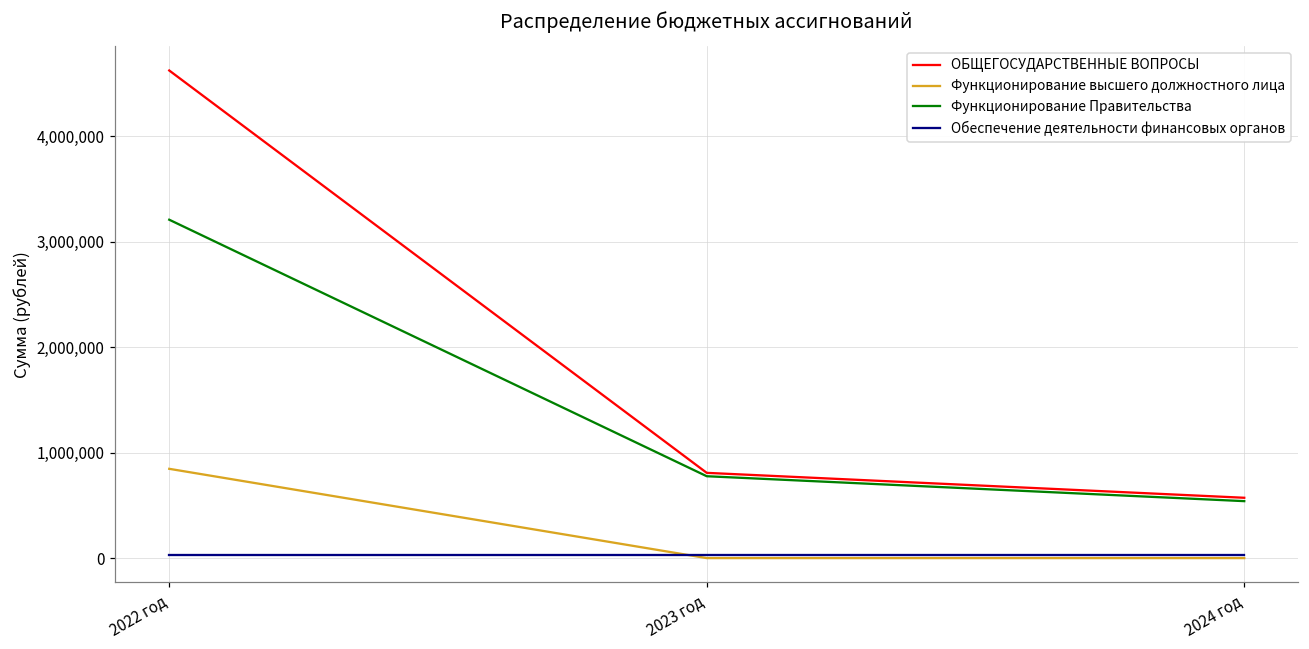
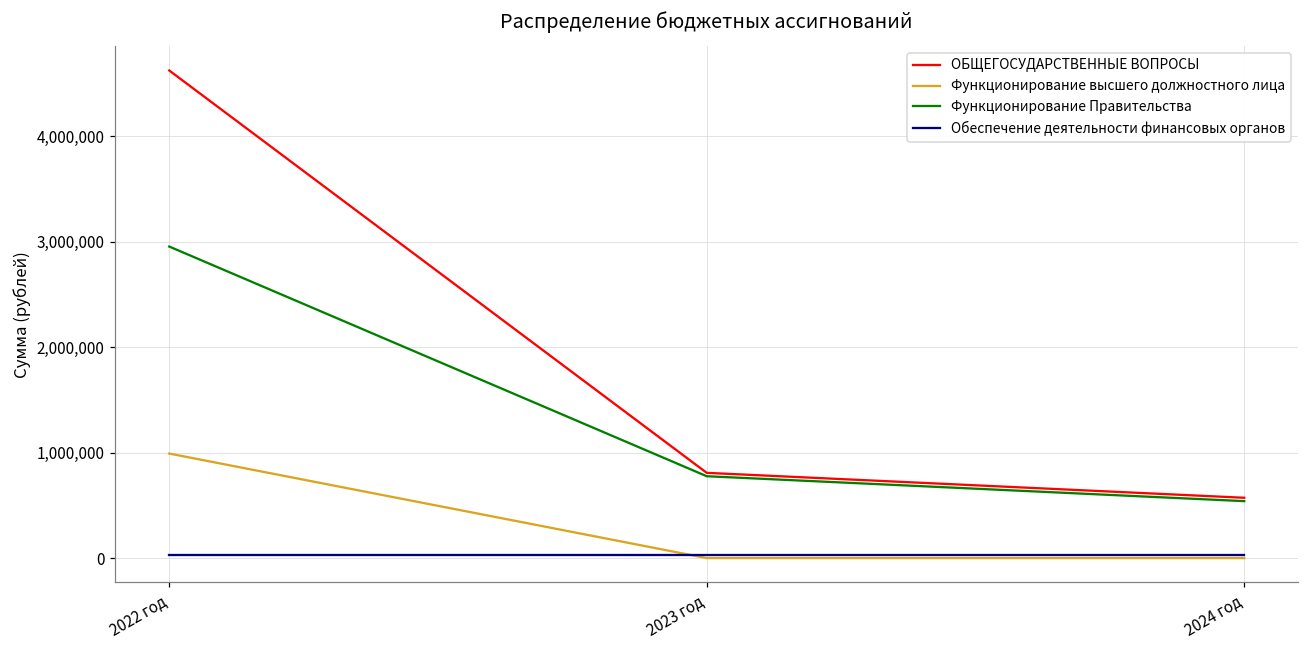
  {
    "ОБЩЕГОСУДАРСТВЕННЫЕ ВОПРОСЫ": {
      "2022 год": "4,600,000",
      "2023 год": "800,000",
      "2024 год": "600,000"
    },
    "Функционирование высшего должностного лица": {
-     "2022 год": "800,000",
+     "2022 год": "1,000,000",
      "2023 год": "0",
      "2024 год": "0"
    },
    "Функционирование Правительства": {
-     "2022 год": "3,200,000",
+     "2022 год": "3,000,000",
      "2023 год": "800,000",
      "2024 год": "500,000"
    },
    "Обеспечение деятельности финансовых органов": {
      "2022 год": "0",
      "2023 год": "0",
      "2024 год": "0"
    }
  }
